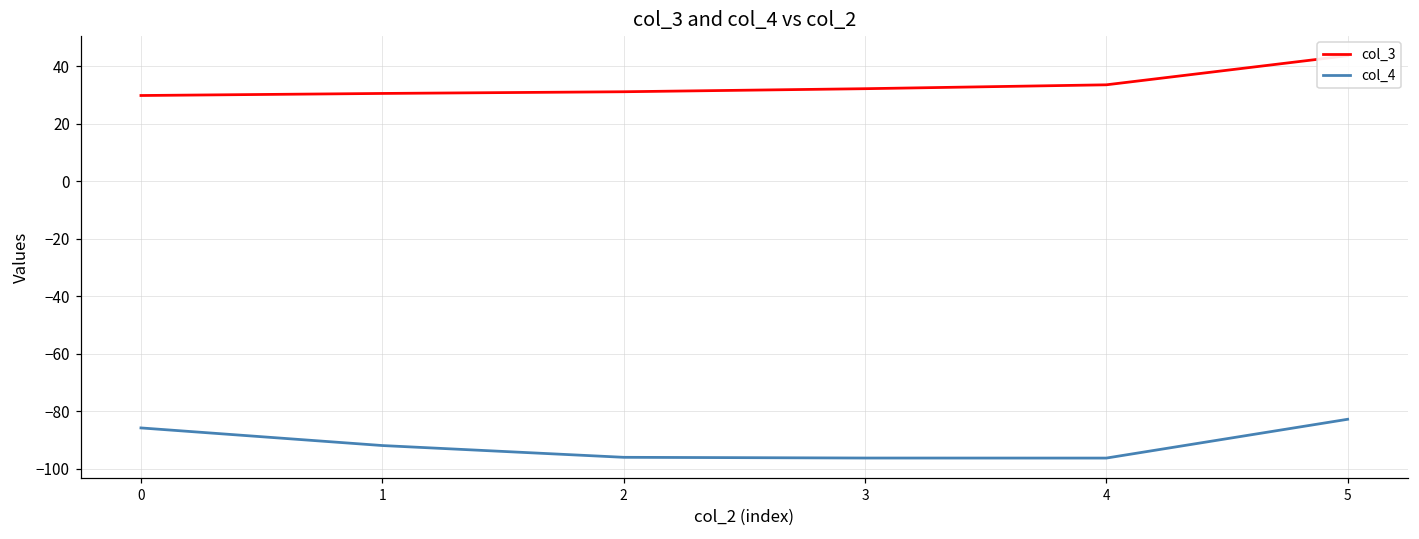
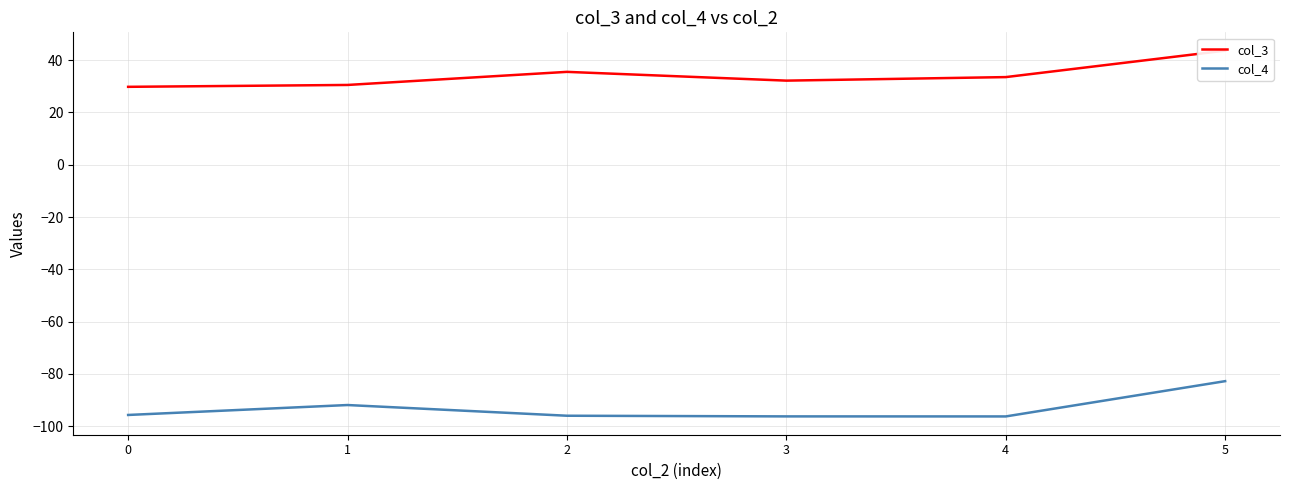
  {
    "col_3": {
      "0": 30,
      "1": 31,
-     "2": 31,
+     "2": 36,
      "3": 32,
      "4": 34
    },
    "col_4": {
-     "0": -86,
+     "0": -96,
      "1": -92,
      "2": -96,
      "3": -96,
      "4": -96,
      "5": -83
    }
  }
